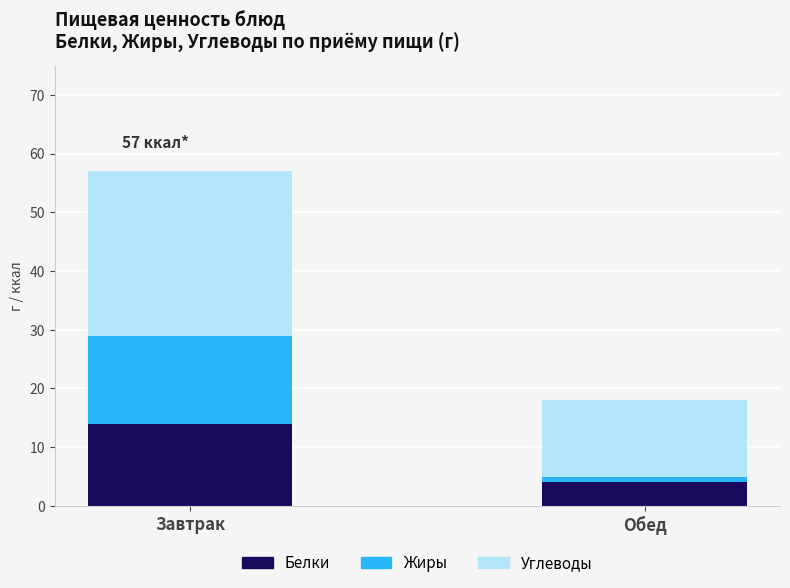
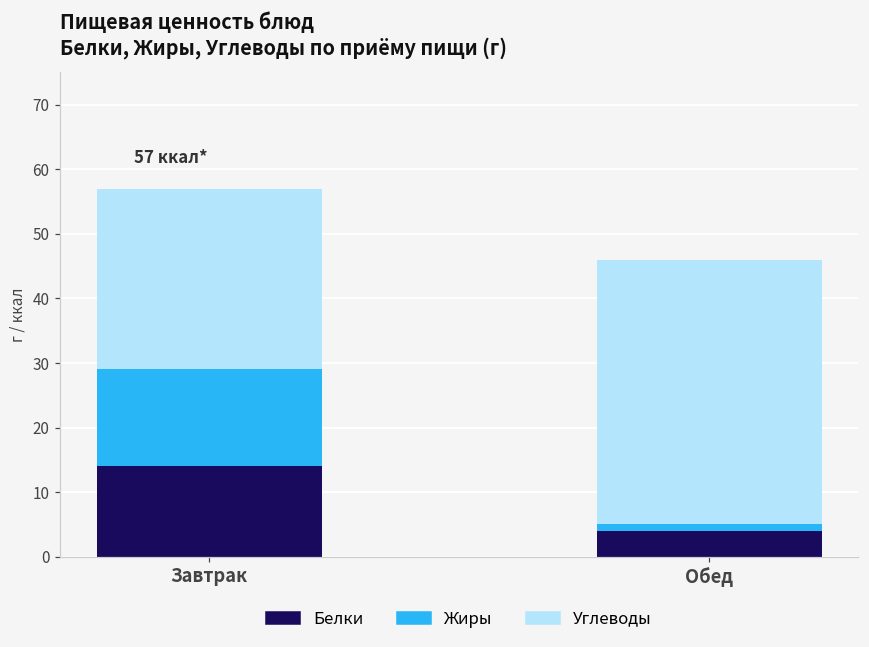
  {
    "Белки": {
      "Завтрак": 14,
      "Обед": 4
    },
    "Жиры": {
      "Завтрак": 15,
      "Обед": 1
    },
    "Углеводы": {
-     "Обед": 13
+     "Обед": 41
    }
  }
